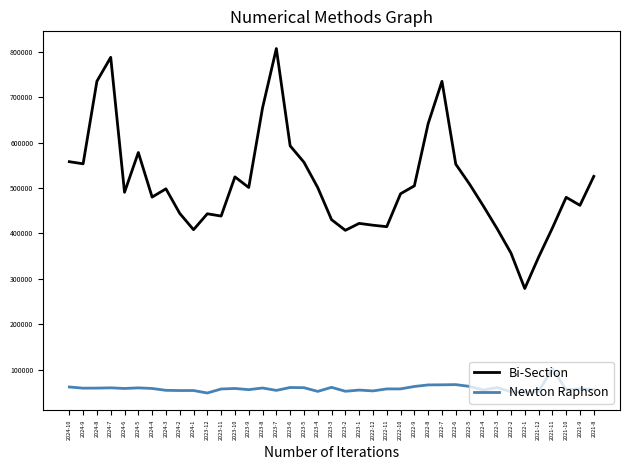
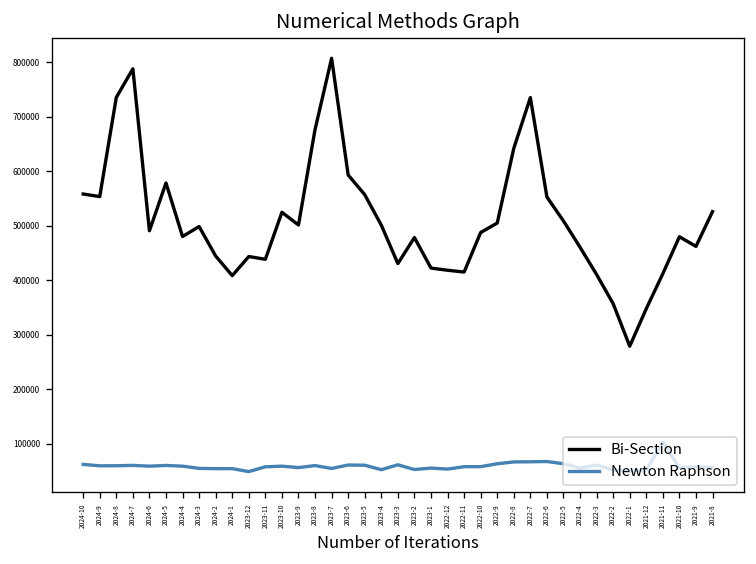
  {
    "Bi-Section": {
      "2024-10": 560000,
      "2024-9": 550000,
      "2024-8": 740000,
      "2024-7": 790000,
      "2024-6": 490000,
      "2024-5": 580000,
      "2024-4": 480000,
      "2024-3": 500000,
      "2024-2": 440000,
      "2024-1": 410000,
      "2023-12": 440000,
      "2023-11": 440000,
      "2023-10": 520000,
      "2023-9": 500000,
      "2023-8": 680000,
      "2023-7": 810000,
      "2023-6": 590000,
      "2023-5": 560000,
      "2023-4": 500000,
      "2023-3": 430000,
-     "2023-2": 410000,
+     "2023-2": 480000,
      "2023-1": 420000,
      "2022-12": 420000,
      "2022-11": 410000,
      "2022-10": 490000,
      "2022-9": 500000,
      "2022-8": 640000,
      "2022-7": 740000,
      "2022-6": 550000,
      "2022-5": 510000,
      "2022-4": 460000,
      "2022-3": 410000,
      "2022-2": 360000,
      "2022-1": 280000,
      "2021-12": 350000,
      "2021-11": 410000,
      "2021-10": 480000,
      "2021-9": 460000,
      "2021-8": 530000
    },
    "Newton Raphson": {
      "2024-10": 60000,
      "2024-9": 60000,
      "2024-8": 60000,
      "2024-7": 60000,
      "2024-6": 60000,
      "2024-5": 60000,
      "2024-4": 60000,
      "2024-3": 50000,
      "2024-2": 50000,
      "2024-1": 50000,
      "2023-12": 50000,
      "2023-11": 60000,
      "2023-10": 60000,
      "2023-9": 60000,
      "2023-8": 60000,
      "2023-7": 50000,
      "2023-6": 60000,
      "2023-5": 60000,
      "2023-4": 50000,
      "2023-3": 60000,
      "2023-2": 50000,
      "2023-1": 50000,
      "2022-12": 50000,
      "2022-11": 60000,
      "2022-10": 60000,
      "2022-9": 60000,
      "2022-8": 70000,
      "2022-7": 70000,
      "2022-6": 70000
    }
  }
